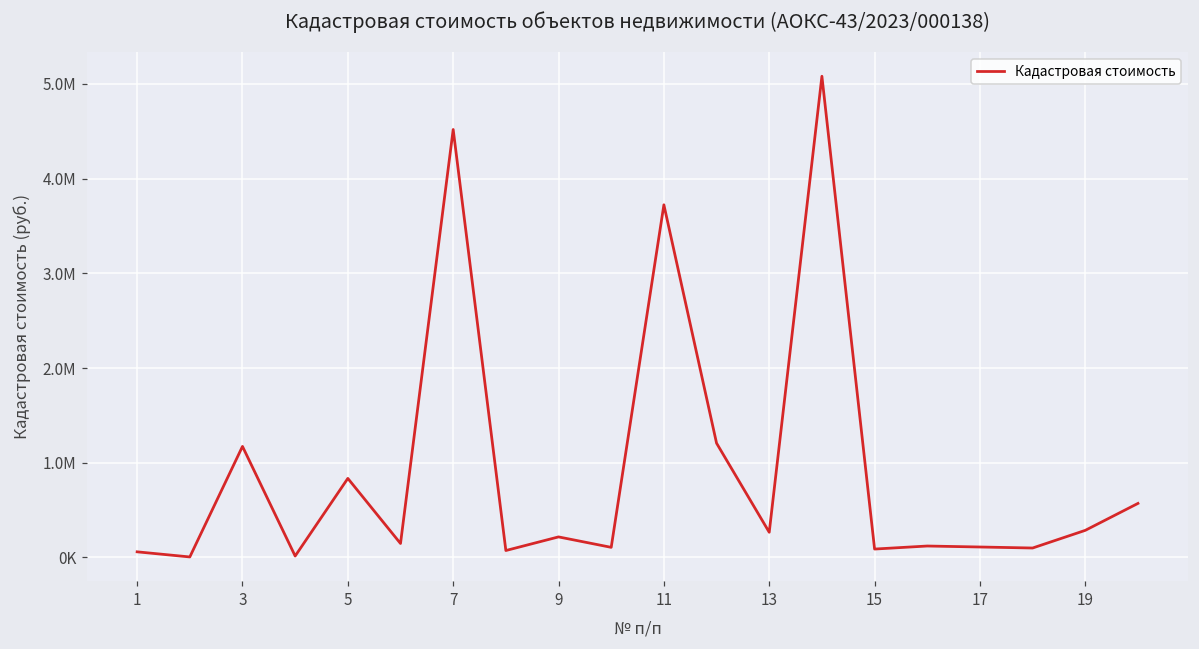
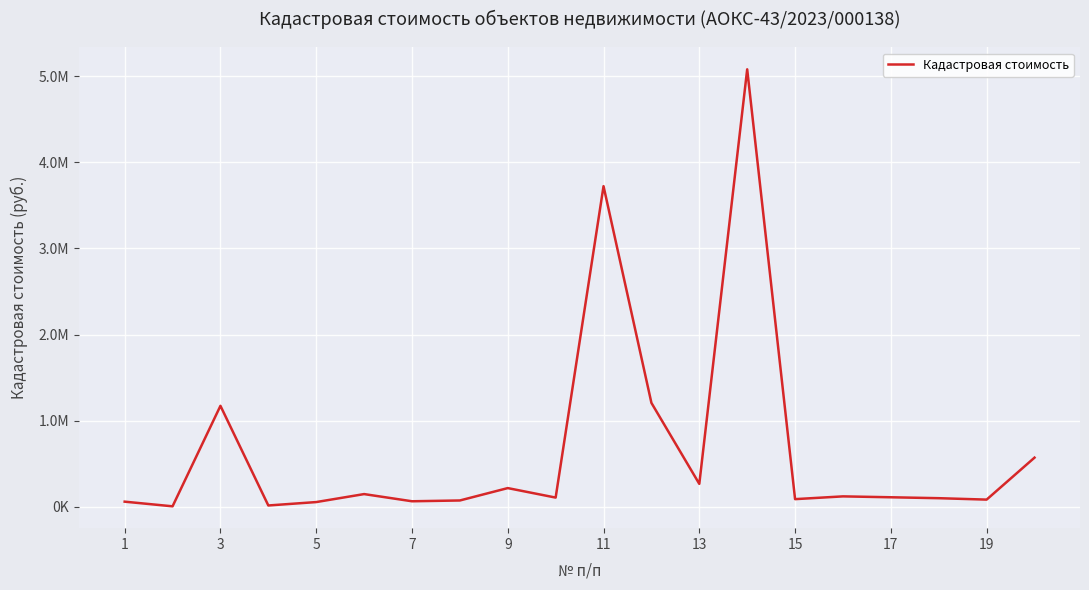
  {
    "1": 100000,
    "3": 1200000,
-   "5": 800000,
-   "7": 4500000,
+   "5": 100000,
+   "7": 100000,
    "9": 200000,
    "11": 3700000,
    "13": 300000,
    "15": 100000,
    "17": 100000,
-   "19": 300000
+   "19": 100000
  }
